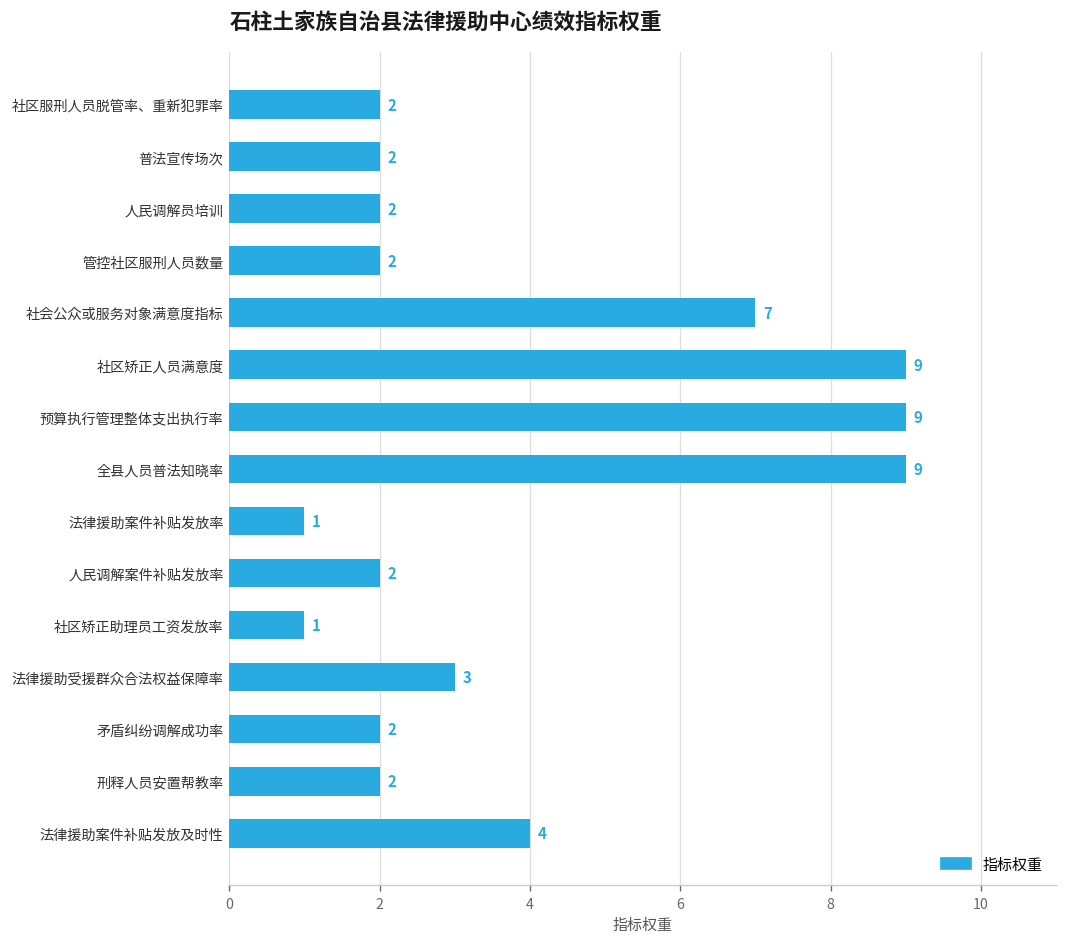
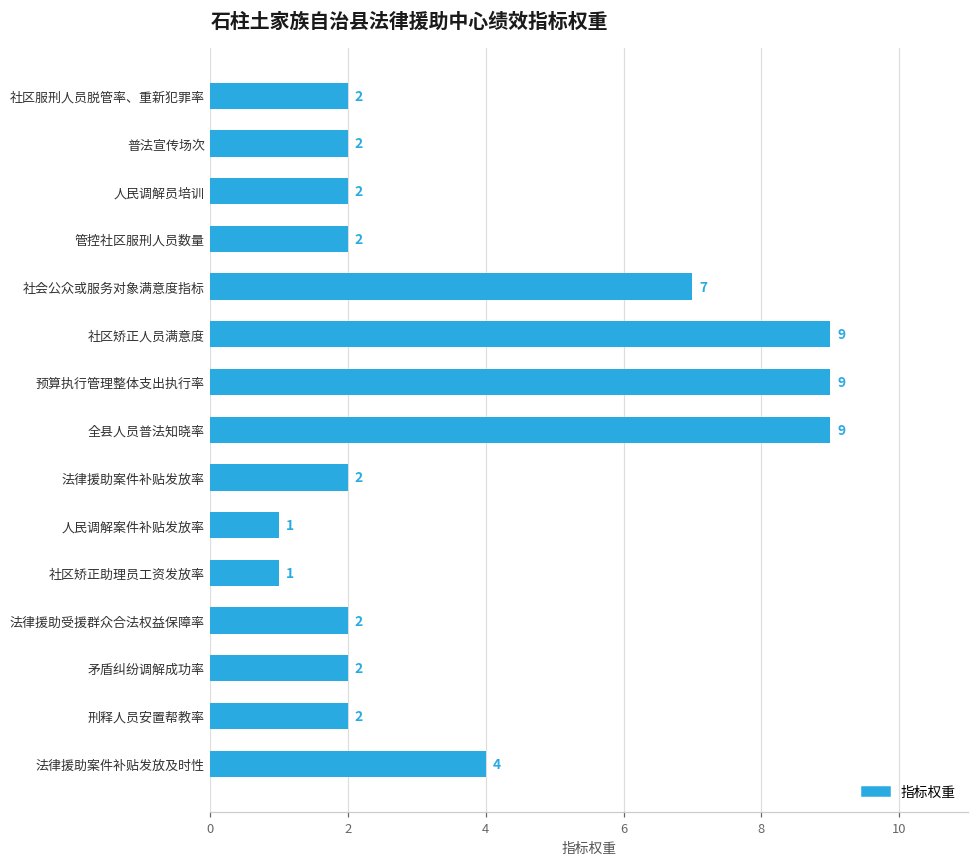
  {
    "社区服刑人员脱管率、重新犯罪率": 2,
    "普法宣传场次": 2,
    "人民调解员培训": 2,
    "管控社区服刑人员数量": 2,
    "社会公众或服务对象满意度指标": 7,
    "社区矫正人员满意度": 9,
    "预算执行管理整体支出执行率": 9,
    "全县人员普法知晓率": 9,
-   "法律援助案件补贴发放率": 1,
-   "人民调解案件补贴发放率": 2,
+   "法律援助案件补贴发放率": 2,
+   "人民调解案件补贴发放率": 1,
    "社区矫正助理员工资发放率": 1,
-   "法律援助受援群众合法权益保障率": 3,
+   "法律援助受援群众合法权益保障率": 2,
    "矛盾纠纷调解成功率": 2,
    "刑释人员安置帮教率": 2,
    "法律援助案件补贴发放及时性": 4
  }
